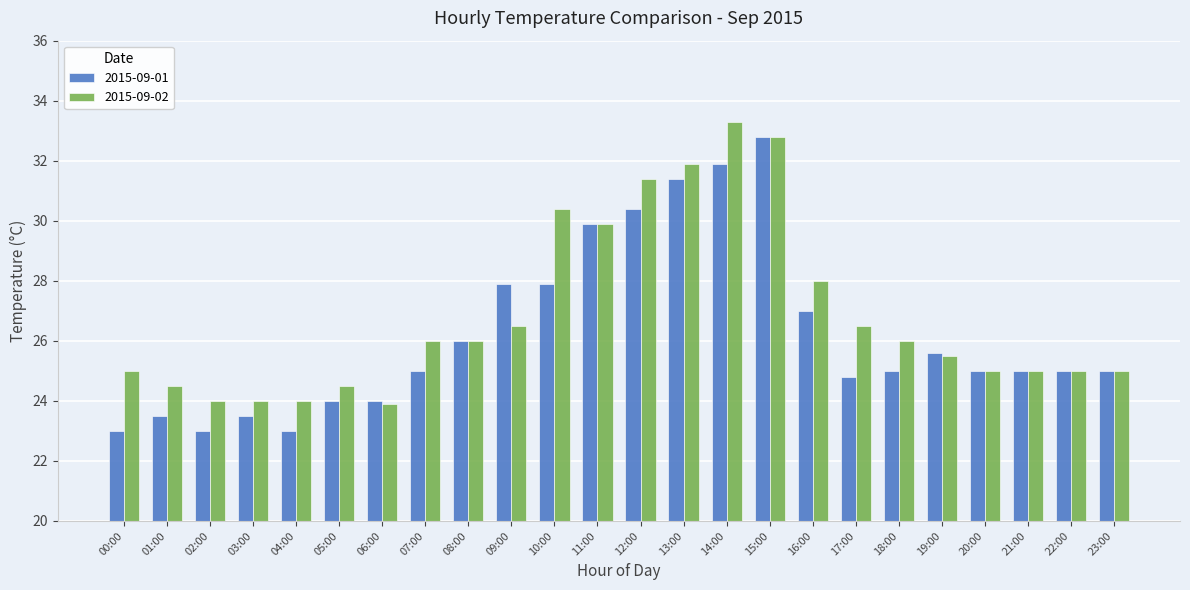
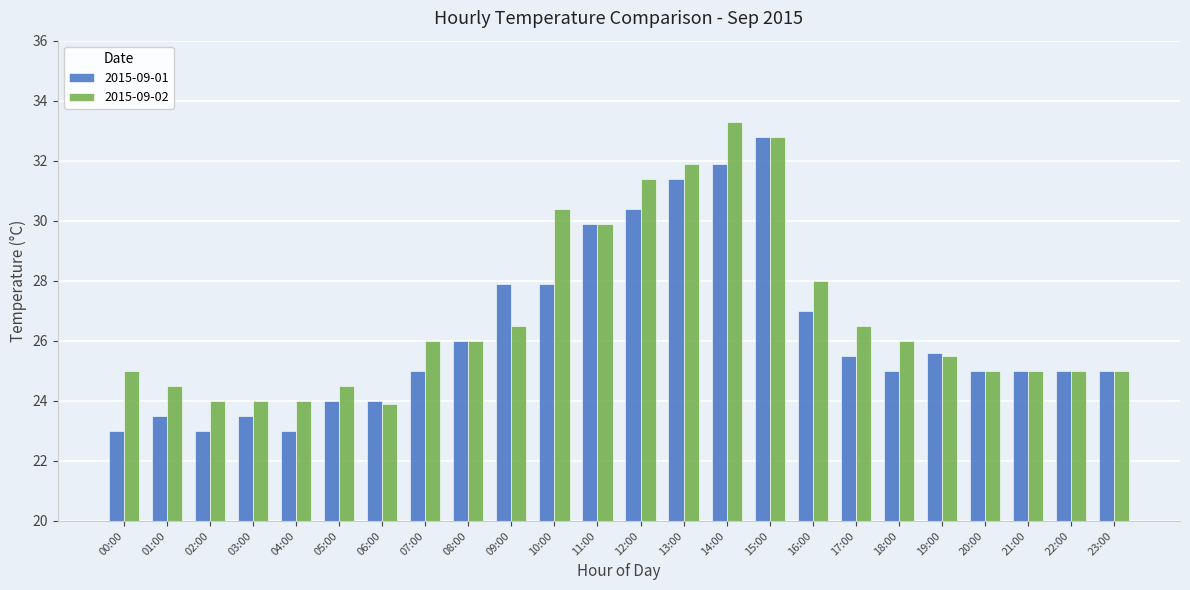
  {
    "2015-09-01": {
      "00:00": 23.0,
      "01:00": 23.5,
      "02:00": 23.0,
      "03:00": 23.5,
      "04:00": 23.0,
      "05:00": 24.0,
      "06:00": 24.0,
      "07:00": 25.0,
      "08:00": 26.0,
      "09:00": 27.9,
      "10:00": 27.9,
      "11:00": 29.9,
      "12:00": 30.4,
      "13:00": 31.4,
      "14:00": 31.9,
      "15:00": 32.8,
      "16:00": 27.0,
-     "17:00": 24.8,
+     "17:00": 25.5,
      "18:00": 25.0,
      "19:00": 25.6,
      "20:00": 25.0,
      "21:00": 25.0,
      "22:00": 25.0,
      "23:00": 25.0
    },
    "2015-09-02": {
      "00:00": 25.0,
      "01:00": 24.5,
      "02:00": 24.0,
      "03:00": 24.0,
      "04:00": 24.0,
      "05:00": 24.5,
      "06:00": 23.9,
      "07:00": 26.0,
      "08:00": 26.0,
      "09:00": 26.5,
      "10:00": 30.4,
      "11:00": 29.9,
      "12:00": 31.4,
      "13:00": 31.9,
      "14:00": 33.3,
      "15:00": 32.8,
      "16:00": 28.0,
      "17:00": 26.5,
      "18:00": 26.0,
      "19:00": 25.5,
      "20:00": 25.0,
      "21:00": 25.0,
      "22:00": 25.0,
      "23:00": 25.0
    }
  }
